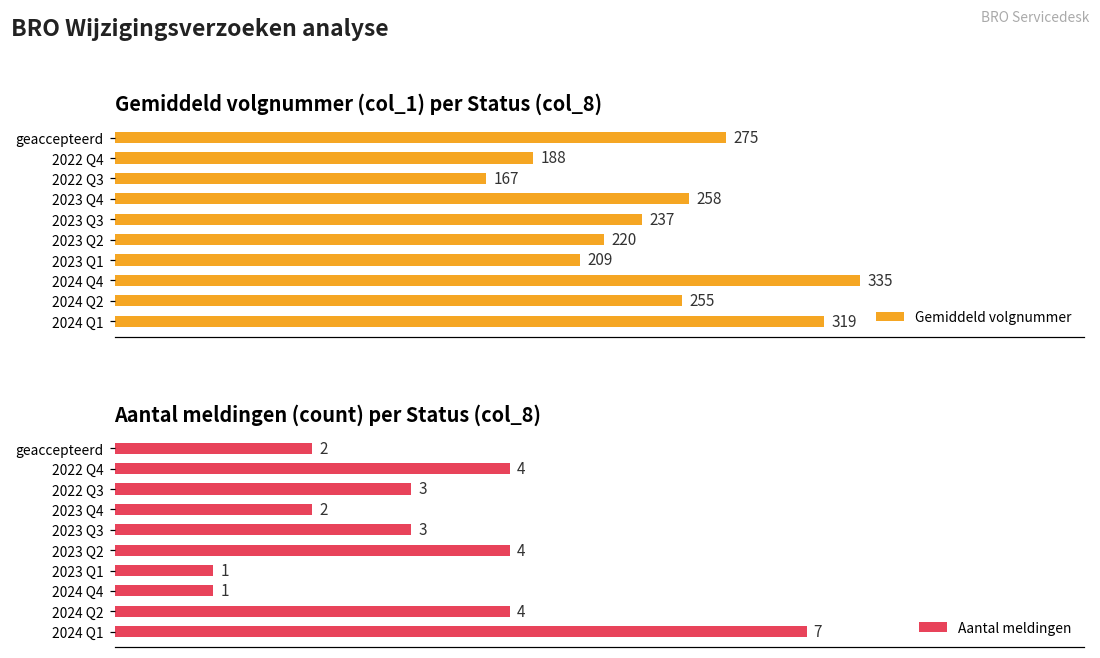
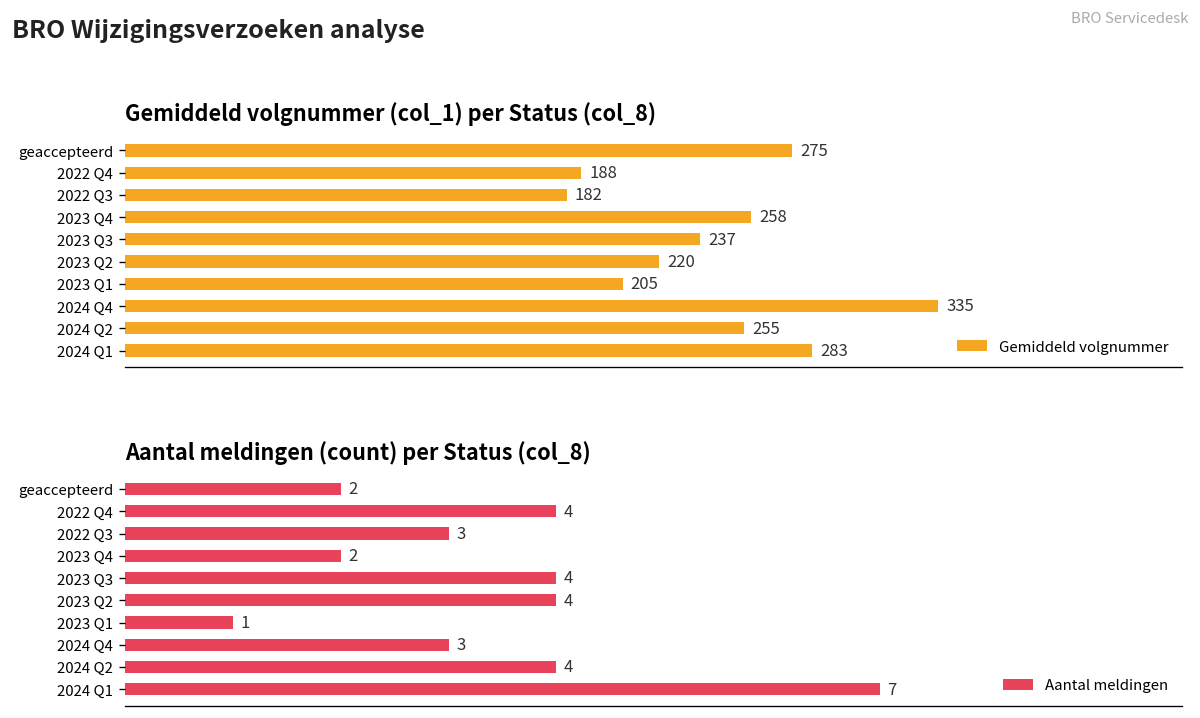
  {
    "Gemiddeld volgnummer (col_1) per Status (col_8)": {
      "geaccepteerd": 275,
      "2022 Q4": 188,
-     "2022 Q3": 167,
+     "2022 Q3": 182,
      "2023 Q4": 258,
      "2023 Q3": 237,
      "2023 Q2": 220,
-     "2023 Q1": 209,
+     "2023 Q1": 205,
      "2024 Q4": 335,
      "2024 Q2": 255,
-     "2024 Q1": 319
+     "2024 Q1": 283
    },
    "Aantal meldingen (count) per Status (col_8)": {
      "geaccepteerd": 2,
      "2022 Q4": 4,
      "2022 Q3": 3,
      "2023 Q4": 2,
-     "2023 Q3": 3,
+     "2023 Q3": 4,
      "2023 Q2": 4,
      "2023 Q1": 1,
-     "2024 Q4": 1,
+     "2024 Q4": 3,
      "2024 Q2": 4,
      "2024 Q1": 7
    }
  }
